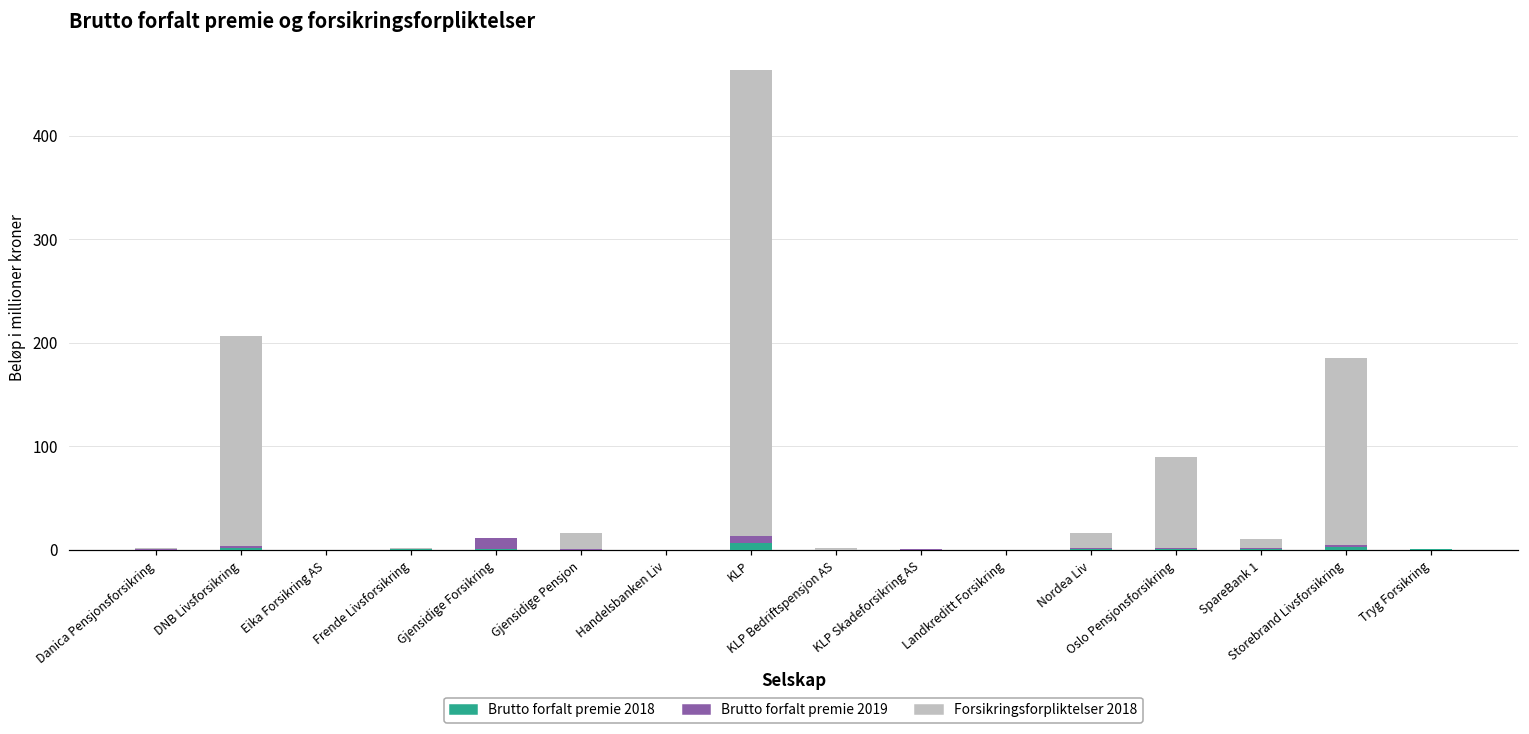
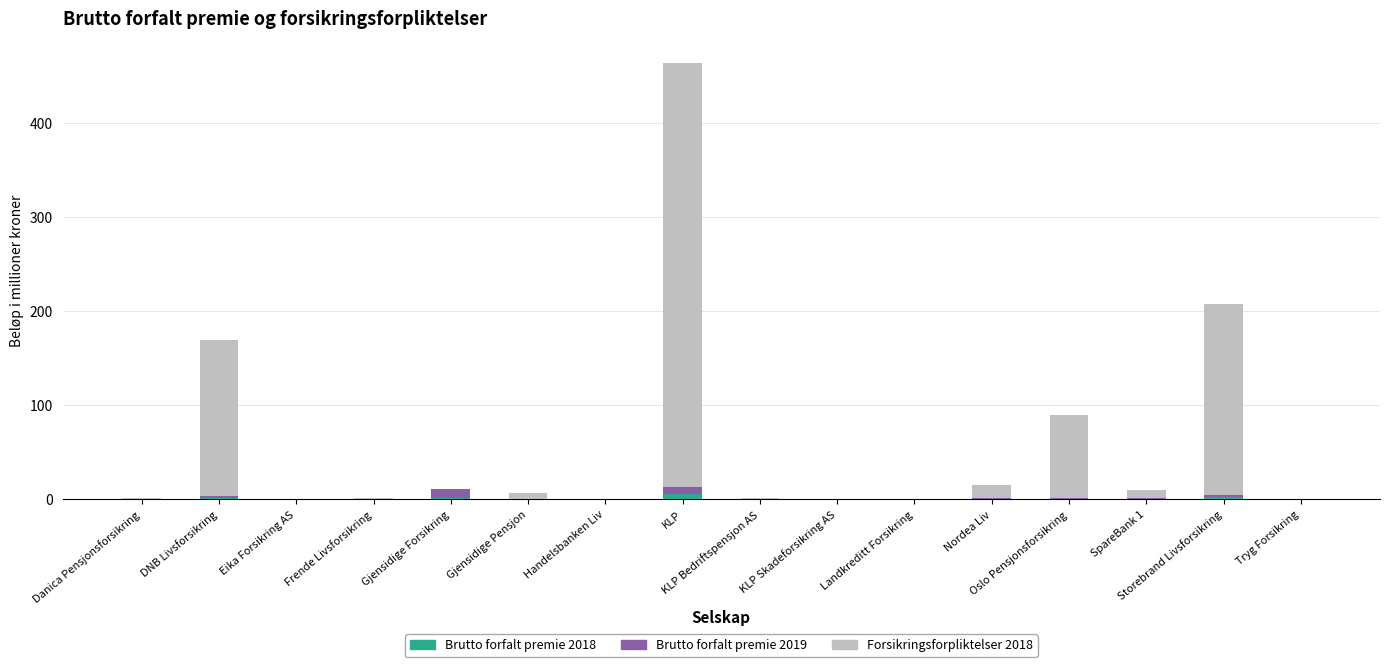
  {
    "Brutto forfalt premie 2018": {
      "KLP": 10
    },
    "Brutto forfalt premie 2019": {
      "Gjensidige Forsikring": 10,
      "KLP": 10
    },
    "Forsikringsforpliktelser 2018": {
-     "DNB Livsforsikring": 200,
+     "DNB Livsforsikring": 170,
      "Eika Forsikring AS": 0,
      "Gjensidige Forsikring": 0,
-     "Gjensidige Pensjon": 20,
+     "Gjensidige Pensjon": 10,
      "KLP": 450,
      "Landkreditt Forsikring": 0,
      "Nordea Liv": 10,
      "Oslo Pensjonsforsikring": 90,
      "SpareBank 1": 10,
-     "Storebrand Livsforsikring": 180,
+     "Storebrand Livsforsikring": 200,
      "Tryg Forsikring": 0
    }
  }
